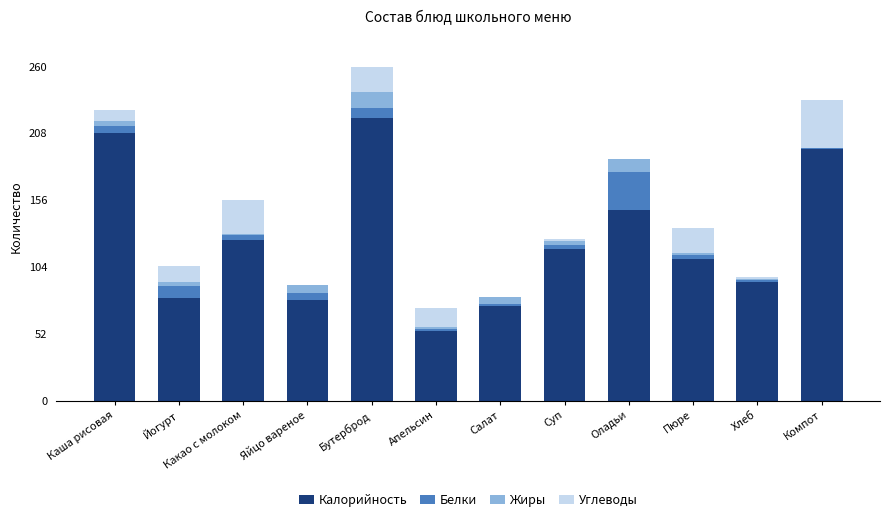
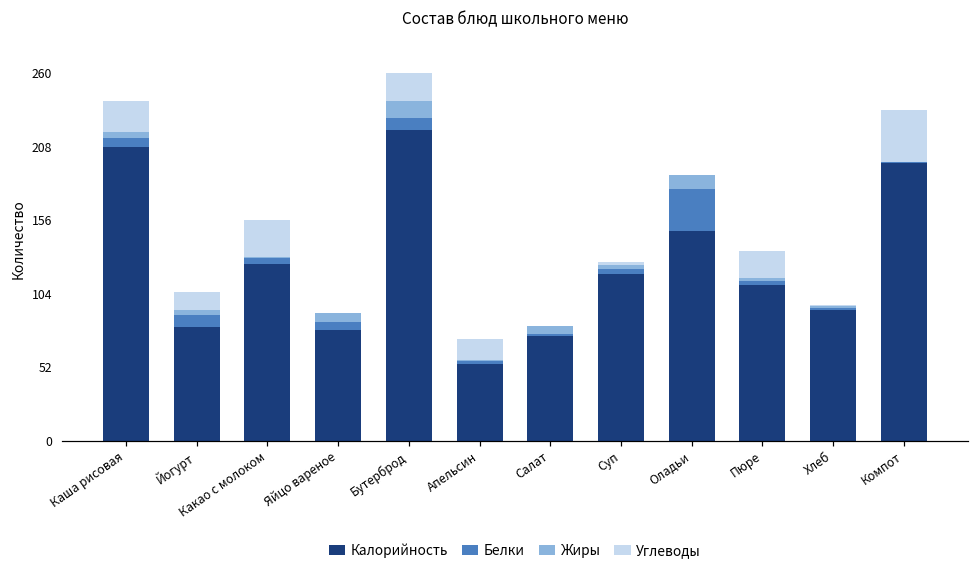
  {
    "Калорийность": {
      "Каша рисовая": 208,
      "Йогурт": 80,
      "Какао с молоком": 125,
      "Яйцо вареное": 78,
      "Бутерброд": 220,
      "Апельсин": 54,
      "Салат": 74,
      "Суп": 118,
      "Оладьи": 148,
      "Пюре": 110,
      "Хлеб": 92,
      "Компот": 196
    },
    "Белки": {
      "Каша рисовая": 6,
      "Йогурт": 9,
      "Какао с молоком": 4,
      "Яйцо вареное": 6,
      "Бутерброд": 8,
      "Апельсин": 2,
      "Суп": 3,
      "Оладьи": 30,
      "Пюре": 3,
      "Хлеб": 2
    },
    "Жиры": {
      "Каша рисовая": 4,
      "Йогурт": 3,
      "Яйцо вареное": 6,
      "Бутерброд": 12,
      "Салат": 6,
      "Суп": 3,
      "Оладьи": 10,
      "Пюре": 2,
      "Компот": 0
    },
    "Углеводы": {
-     "Каша рисовая": 8,
+     "Каша рисовая": 22,
      "Йогурт": 13,
      "Какао с молоком": 26,
      "Яйцо вареное": 0,
      "Бутерброд": 20,
      "Апельсин": 15,
      "Салат": 0,
      "Суп": 2,
      "Оладьи": 0,
      "Пюре": 19,
      "Компот": 37
    }
  }
